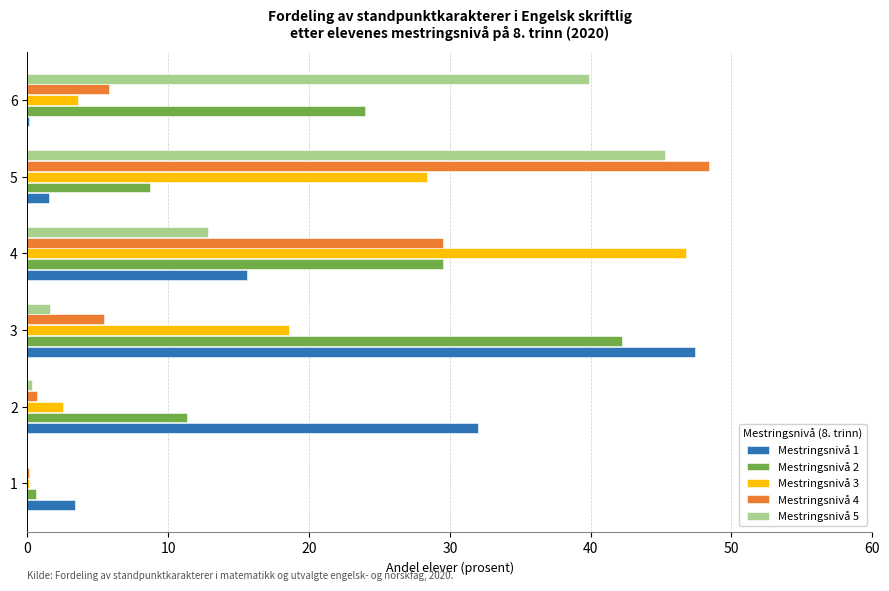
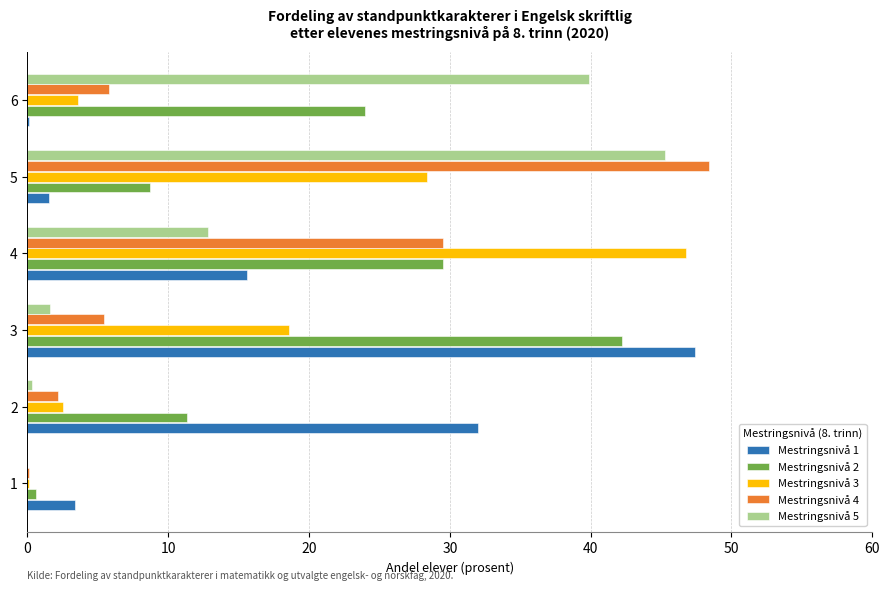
  {
    "Mestringsnivå 1": {
      "5": 1.5,
      "4": 15.6,
      "3": 47.4,
      "2": 32.0,
      "1": 3.4
    },
    "Mestringsnivå 2": {
      "6": 24.0,
      "5": 8.7,
      "4": 29.5,
      "3": 42.2,
      "2": 11.3,
      "1": 0.6
    },
    "Mestringsnivå 3": {
      "6": 3.6,
      "5": 28.4,
      "4": 46.8,
      "3": 18.6,
      "2": 2.5
    },
    "Mestringsnivå 4": {
      "6": 5.8,
      "5": 48.4,
      "4": 29.5,
      "3": 5.4,
-     "2": 0.7
+     "2": 2.2
    },
    "Mestringsnivå 5": {
      "6": 39.9,
      "5": 45.3,
      "4": 12.8,
      "3": 1.6,
      "2": 0.3,
      "1": 0.0
    }
  }
